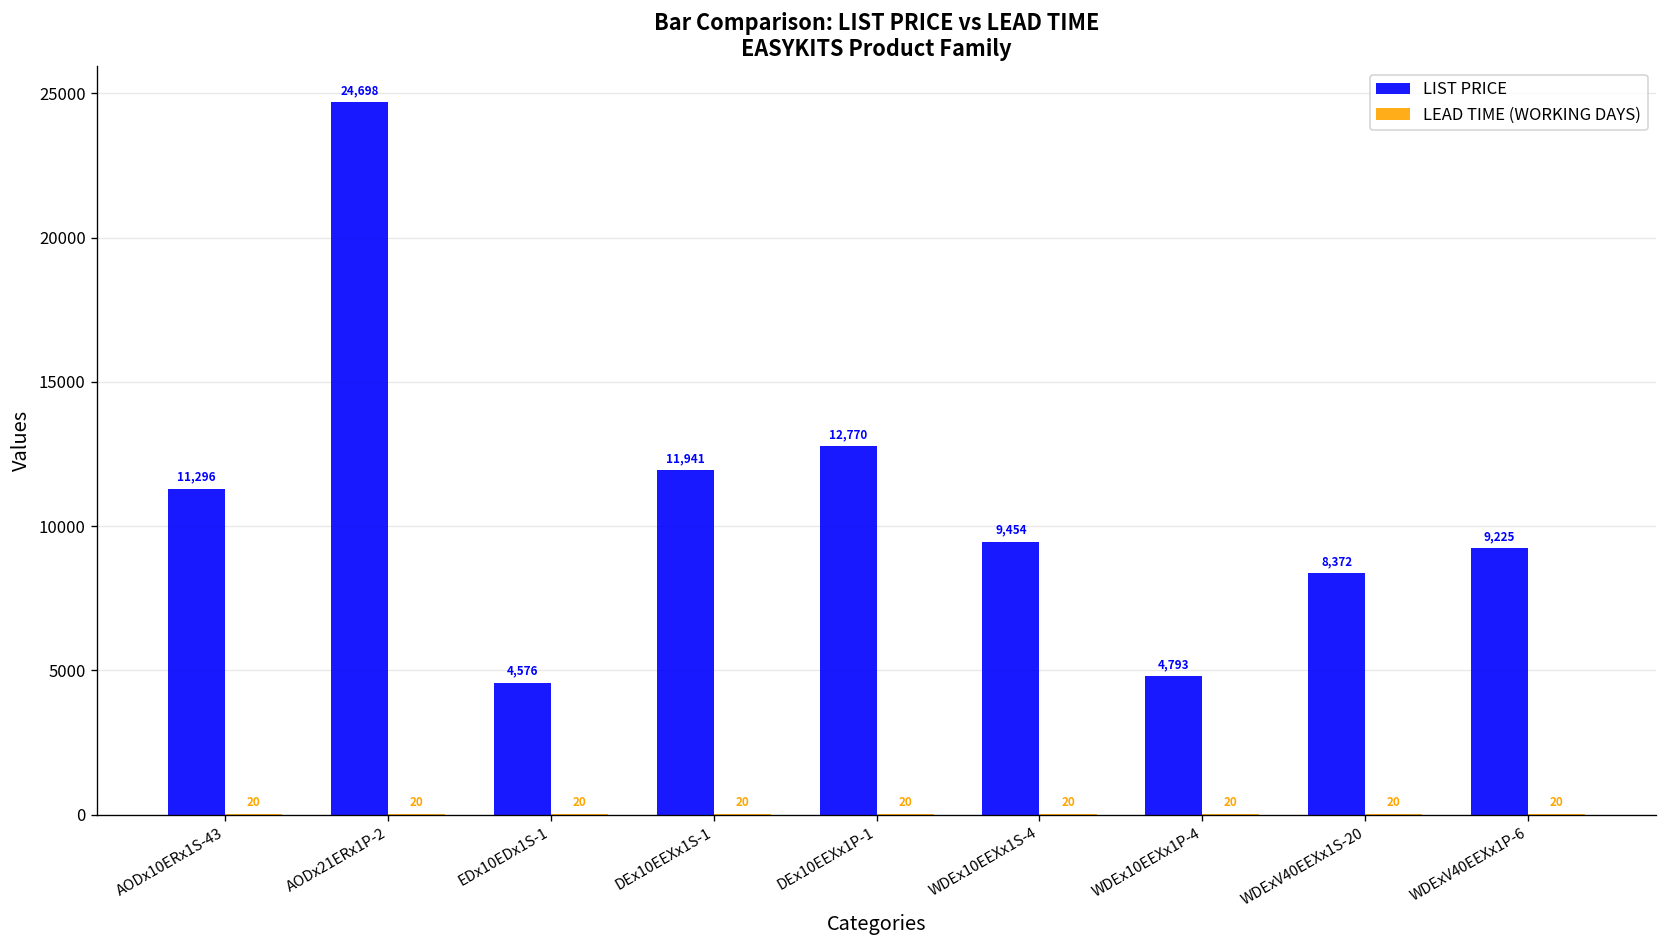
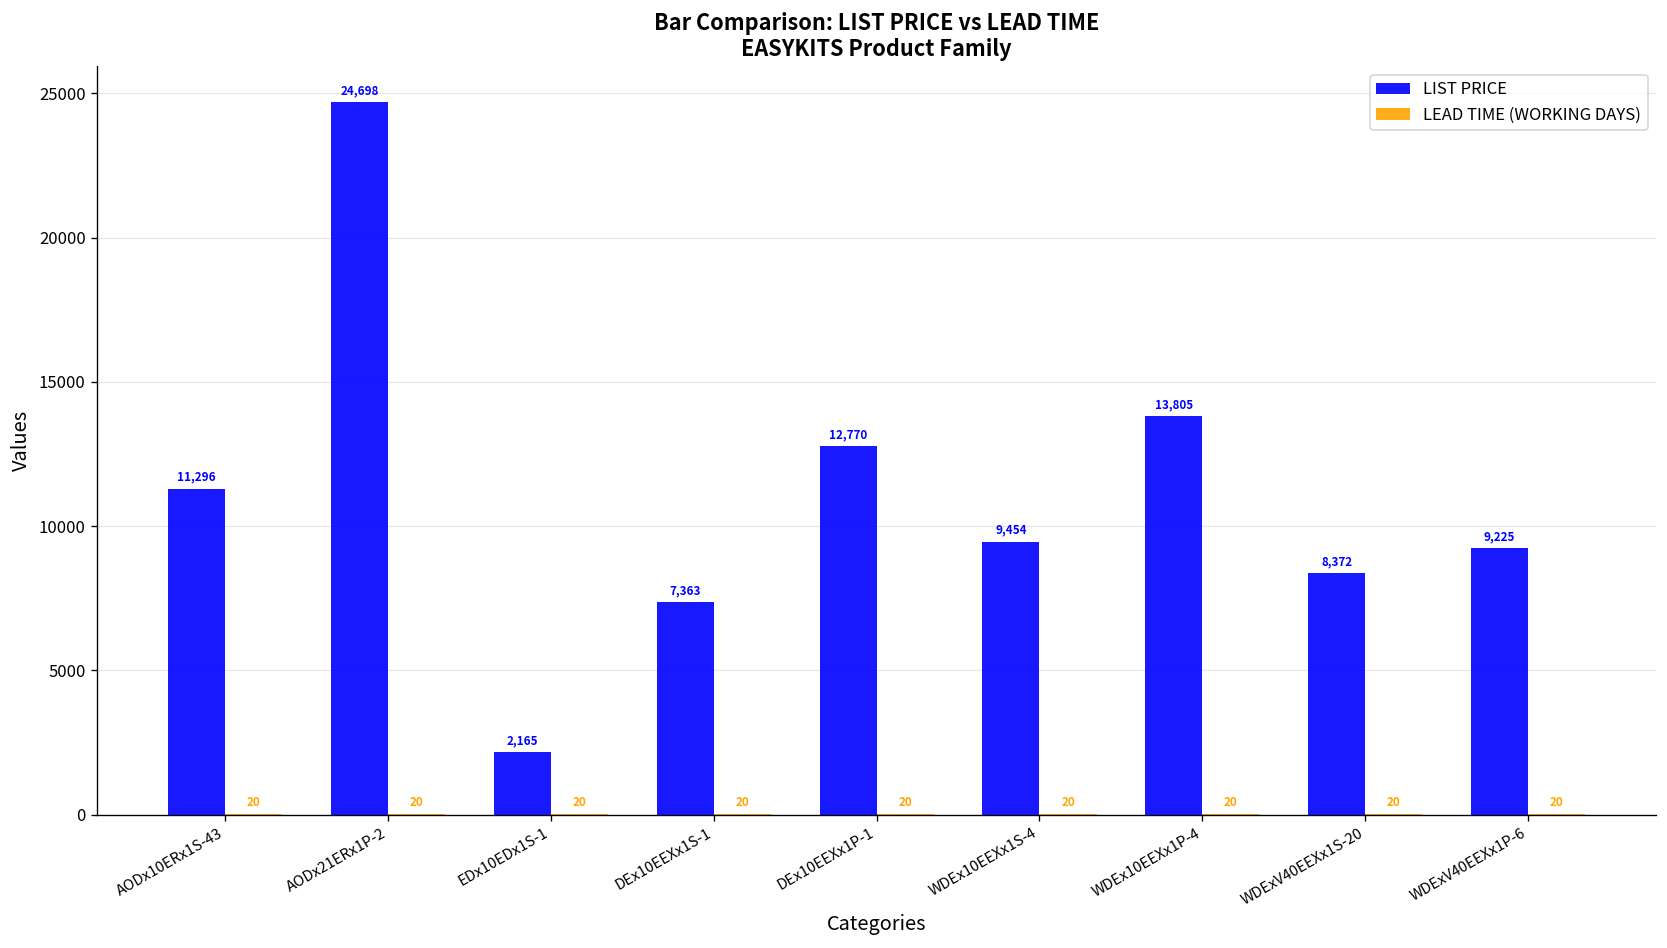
  {
    "LIST PRICE": {
      "AODx10ERx1S-43": "11,296",
      "AODx21ERx1P-2": "24,698",
-     "EDx10EDx1S-1": "4,576",
-     "DEx10EEXx1S-1": "11,941",
+     "EDx10EDx1S-1": "2,165",
+     "DEx10EEXx1S-1": "7,363",
      "DEx10EEXx1P-1": "12,770",
      "WDEx10EEXx1S-4": "9,454",
-     "WDEx10EEXx1P-4": "4,793",
+     "WDEx10EEXx1P-4": "13,805",
      "WDExV40EEXx1S-20": "8,372",
      "WDExV40EEXx1P-6": "9,225"
    },
    "LEAD TIME (WORKING DAYS)": {
      "AODx10ERx1S-43": "20",
      "AODx21ERx1P-2": "20",
      "EDx10EDx1S-1": "20",
      "DEx10EEXx1S-1": "20",
      "DEx10EEXx1P-1": "20",
      "WDEx10EEXx1S-4": "20",
      "WDEx10EEXx1P-4": "20",
      "WDExV40EEXx1S-20": "20",
      "WDExV40EEXx1P-6": "20"
    }
  }
